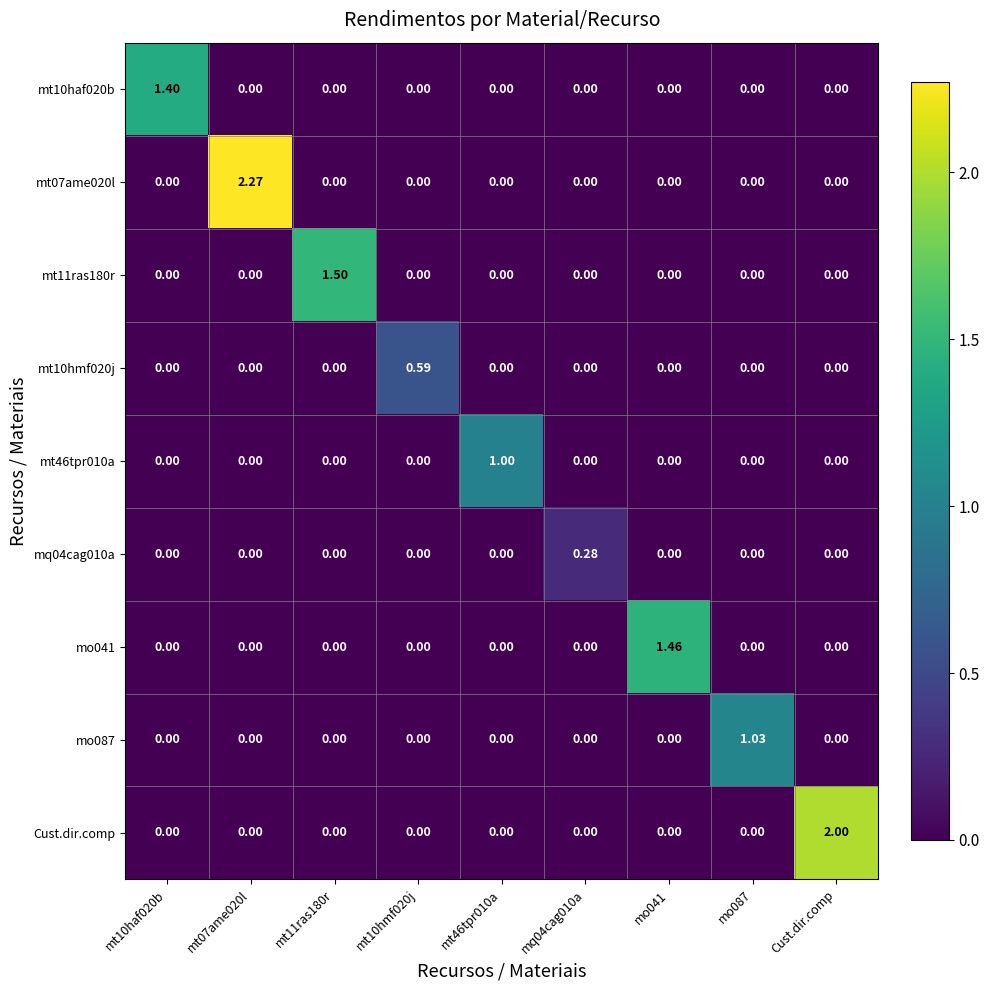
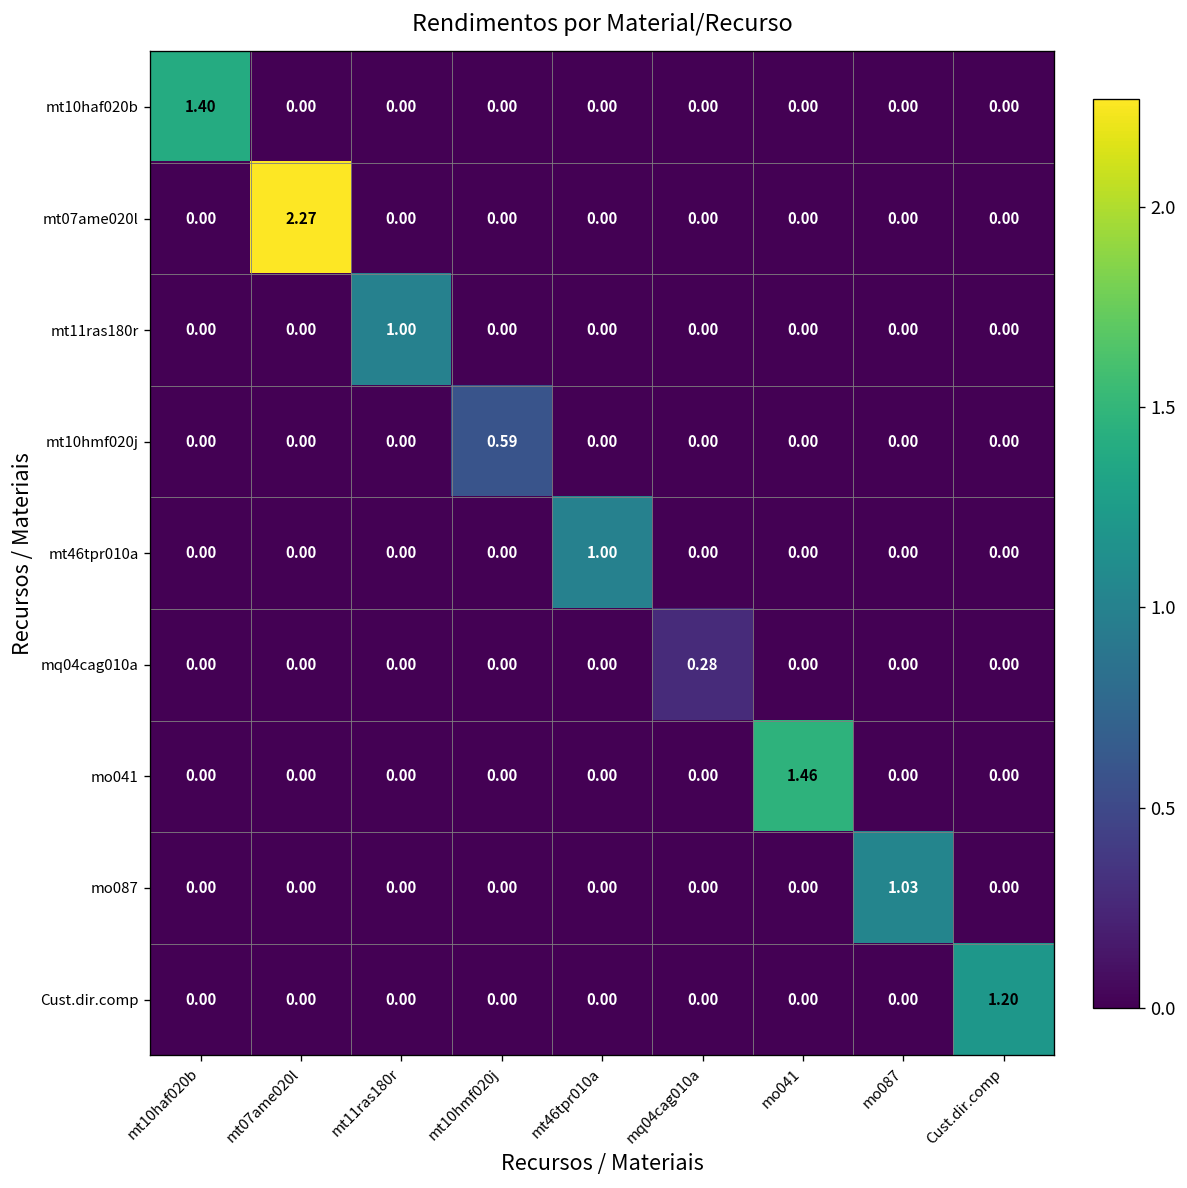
  {
    "mt10haf020b": {
      "mt10haf020b": 1.40,
      "mt07ame020l": 0.00,
      "mt11ras180r": 0.00,
      "mt10hmf020j": 0.00,
      "mt46tpr010a": 0.00,
      "mq04cag010a": 0.00,
      "mo041": 0.00,
      "mo087": 0.00,
      "Cust.dir.comp": 0.00
    },
    "mt07ame020l": {
      "mt10haf020b": 0.00,
      "mt07ame020l": 2.27,
      "mt11ras180r": 0.00,
      "mt10hmf020j": 0.00,
      "mt46tpr010a": 0.00,
      "mq04cag010a": 0.00,
      "mo041": 0.00,
      "mo087": 0.00,
      "Cust.dir.comp": 0.00
    },
    "mt11ras180r": {
      "mt10haf020b": 0.00,
      "mt07ame020l": 0.00,
-     "mt11ras180r": 1.50,
+     "mt11ras180r": 1.00,
      "mt10hmf020j": 0.00,
      "mt46tpr010a": 0.00,
      "mq04cag010a": 0.00,
      "mo041": 0.00,
      "mo087": 0.00,
      "Cust.dir.comp": 0.00
    },
    "mt10hmf020j": {
      "mt10haf020b": 0.00,
      "mt07ame020l": 0.00,
      "mt11ras180r": 0.00,
      "mt10hmf020j": 0.59,
      "mt46tpr010a": 0.00,
      "mq04cag010a": 0.00,
      "mo041": 0.00,
      "mo087": 0.00,
      "Cust.dir.comp": 0.00
    },
    "mt46tpr010a": {
      "mt10haf020b": 0.00,
      "mt07ame020l": 0.00,
      "mt11ras180r": 0.00,
      "mt10hmf020j": 0.00,
      "mt46tpr010a": 1.00,
      "mq04cag010a": 0.00,
      "mo041": 0.00,
      "mo087": 0.00,
      "Cust.dir.comp": 0.00
    },
    "mq04cag010a": {
      "mt10haf020b": 0.00,
      "mt07ame020l": 0.00,
      "mt11ras180r": 0.00,
      "mt10hmf020j": 0.00,
      "mt46tpr010a": 0.00,
      "mq04cag010a": 0.28,
      "mo041": 0.00,
      "mo087": 0.00,
      "Cust.dir.comp": 0.00
    },
    "mo041": {
      "mt10haf020b": 0.00,
      "mt07ame020l": 0.00,
      "mt11ras180r": 0.00,
      "mt10hmf020j": 0.00,
      "mt46tpr010a": 0.00,
      "mq04cag010a": 0.00,
      "mo041": 1.46,
      "mo087": 0.00,
      "Cust.dir.comp": 0.00
    },
    "mo087": {
      "mt10haf020b": 0.00,
      "mt07ame020l": 0.00,
      "mt11ras180r": 0.00,
      "mt10hmf020j": 0.00,
      "mt46tpr010a": 0.00,
      "mq04cag010a": 0.00,
      "mo041": 0.00,
      "mo087": 1.03,
      "Cust.dir.comp": 0.00
    },
    "Cust.dir.comp": {
      "mt10haf020b": 0.00,
      "mt07ame020l": 0.00,
      "mt11ras180r": 0.00,
      "mt10hmf020j": 0.00,
      "mt46tpr010a": 0.00,
      "mq04cag010a": 0.00,
      "mo041": 0.00,
      "mo087": 0.00,
-     "Cust.dir.comp": 2.00
+     "Cust.dir.comp": 1.20
    }
  }
